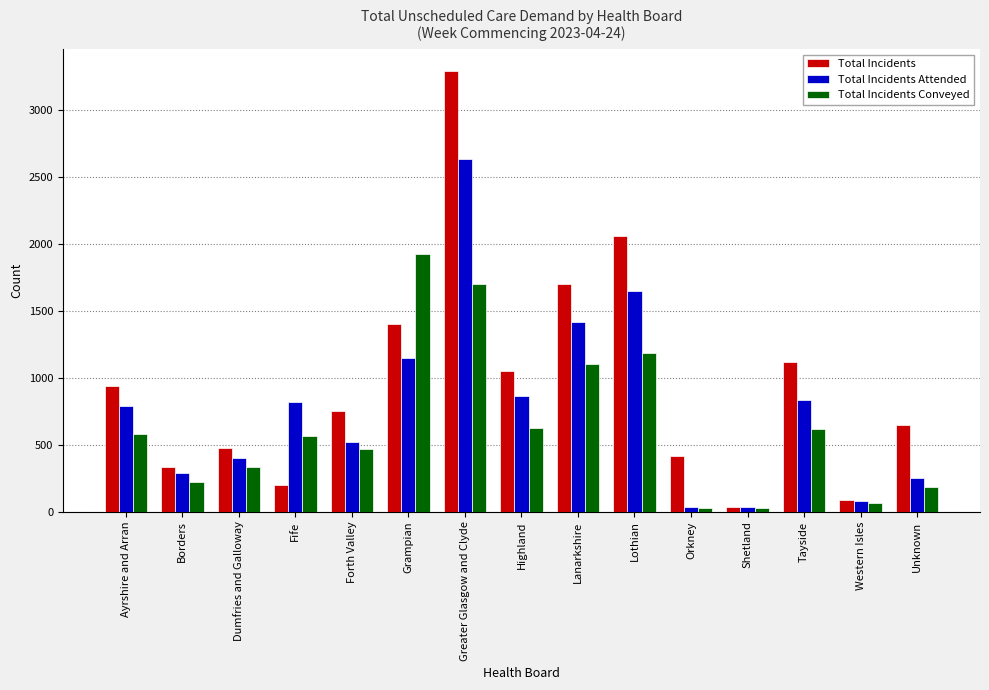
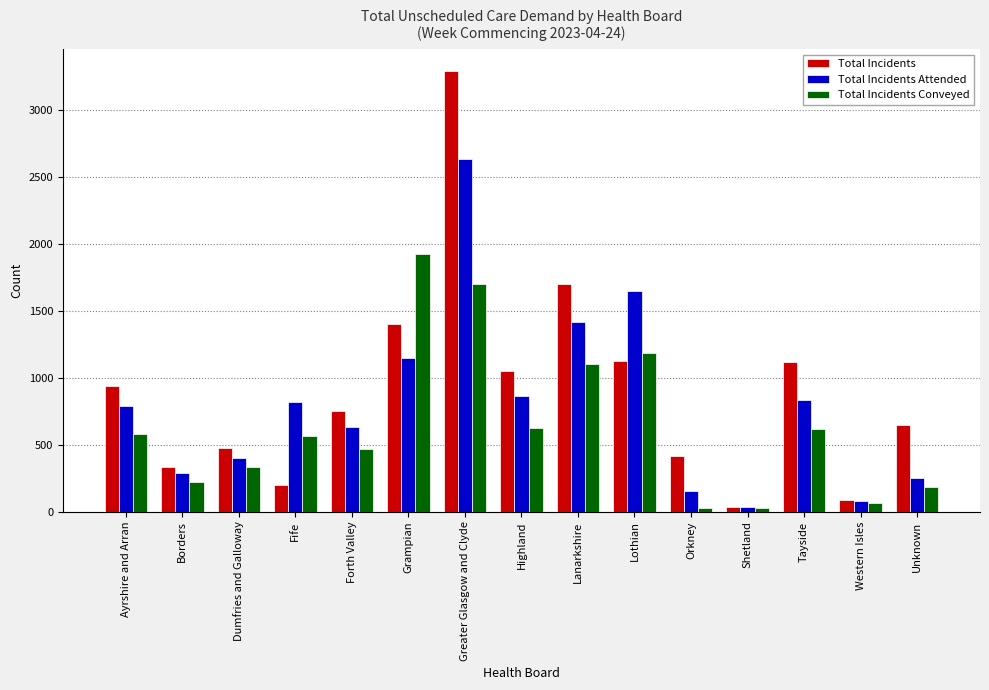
  {
    "Total Incidents": {
      "Ayrshire and Arran": 940,
      "Borders": 330,
      "Dumfries and Galloway": 480,
      "Fife": 200,
      "Forth Valley": 750,
      "Grampian": 1400,
      "Greater Glasgow and Clyde": 3290,
      "Highland": 1050,
      "Lanarkshire": 1700,
-     "Lothian": 2060,
+     "Lothian": 1130,
      "Orkney": 420,
      "Shetland": 40,
      "Tayside": 1120,
      "Western Isles": 90,
      "Unknown": 650
    },
    "Total Incidents Attended": {
      "Ayrshire and Arran": 790,
      "Borders": 290,
      "Dumfries and Galloway": 400,
      "Fife": 820,
-     "Forth Valley": 520,
+     "Forth Valley": 640,
      "Grampian": 1150,
      "Greater Glasgow and Clyde": 2640,
      "Highland": 870,
      "Lanarkshire": 1410,
      "Lothian": 1650,
-     "Orkney": 40,
+     "Orkney": 150,
      "Shetland": 30,
      "Tayside": 830,
      "Western Isles": 80,
      "Unknown": 260
    },
    "Total Incidents Conveyed": {
      "Ayrshire and Arran": 580,
      "Borders": 220,
      "Dumfries and Galloway": 330,
      "Fife": 570,
      "Forth Valley": 470,
      "Grampian": 1930,
      "Greater Glasgow and Clyde": 1700,
      "Highland": 630,
      "Lanarkshire": 1110,
      "Lothian": 1180,
      "Orkney": 30,
      "Shetland": 30,
      "Tayside": 620,
      "Western Isles": 60,
      "Unknown": 180
    }
  }
